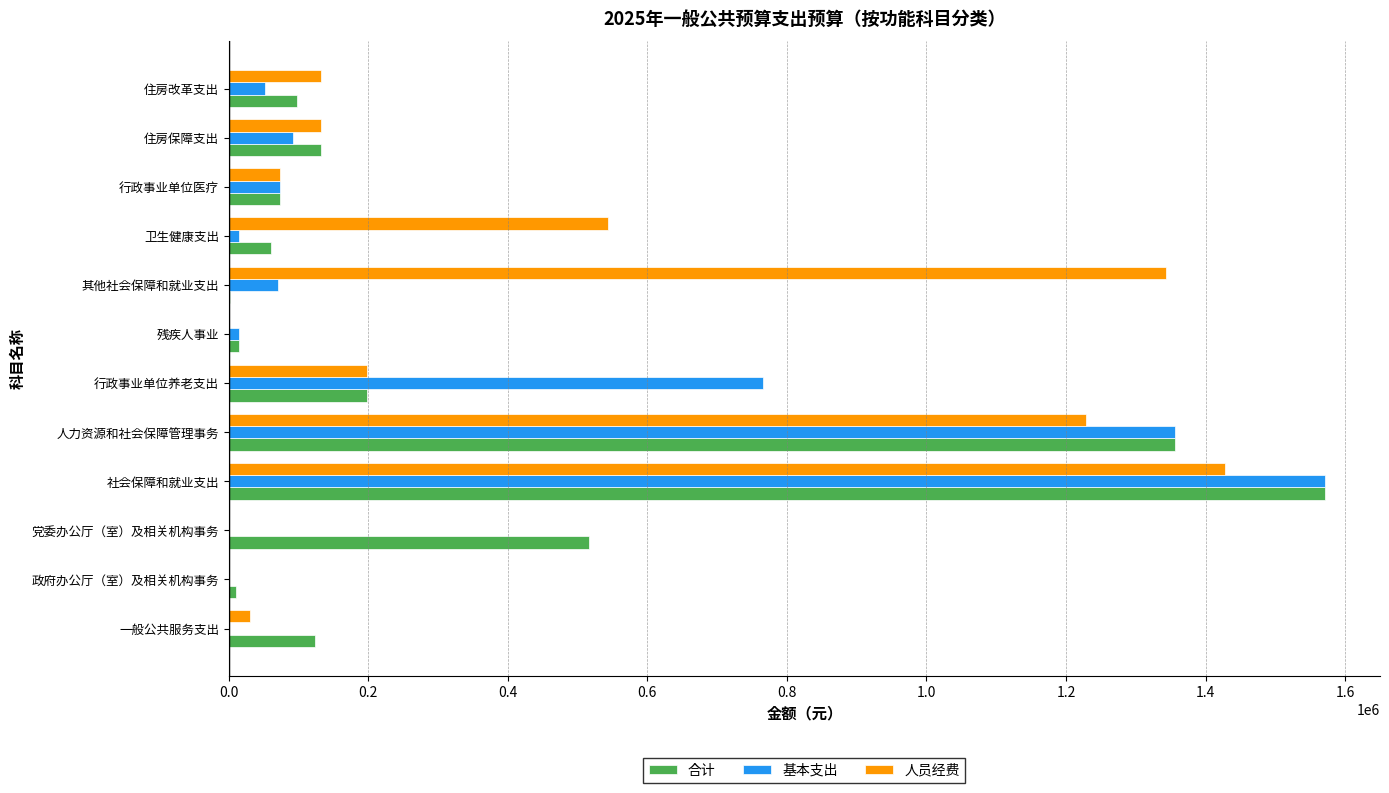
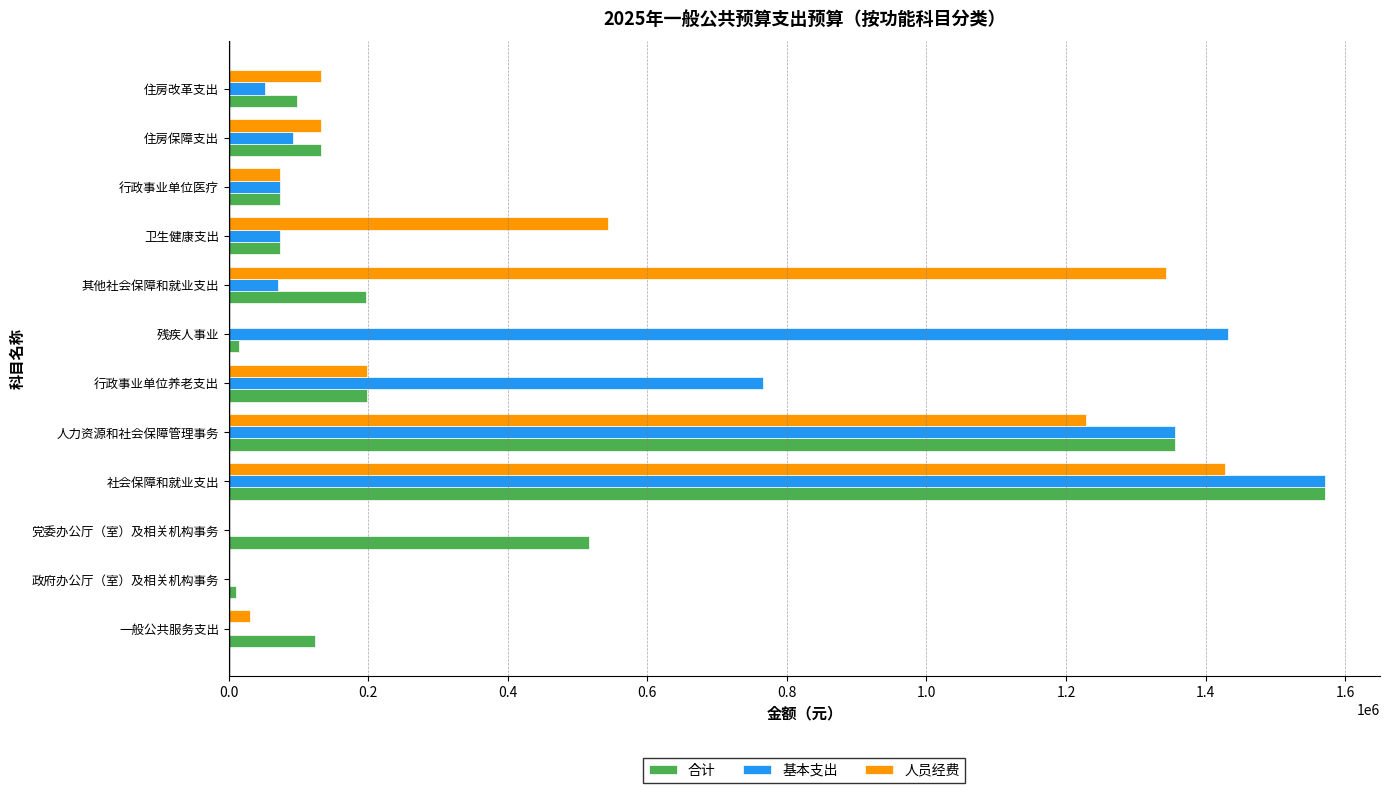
  {
    "合计": {
      "住房改革支出": 100000,
      "住房保障支出": 130000,
      "行政事业单位医疗": 70000,
-     "卫生健康支出": 60000,
-     "其他社会保障和就业支出": 0,
+     "卫生健康支出": 70000,
+     "其他社会保障和就业支出": 200000,
      "残疾人事业": 20000,
      "行政事业单位养老支出": 200000,
      "人力资源和社会保障管理事务": 1360000,
      "社会保障和就业支出": 1570000,
      "党委办公厅（室）及相关机构事务": 520000,
      "政府办公厅（室）及相关机构事务": 10000,
      "一般公共服务支出": 120000
    },
    "基本支出": {
      "住房改革支出": 50000,
      "住房保障支出": 90000,
      "行政事业单位医疗": 70000,
-     "卫生健康支出": 10000,
+     "卫生健康支出": 70000,
      "其他社会保障和就业支出": 70000,
-     "残疾人事业": 20000,
+     "残疾人事业": 1430000,
      "行政事业单位养老支出": 770000,
      "人力资源和社会保障管理事务": 1360000,
      "社会保障和就业支出": 1570000,
      "党委办公厅（室）及相关机构事务": 0,
      "政府办公厅（室）及相关机构事务": 0,
      "一般公共服务支出": 0
    },
    "人员经费": {
      "住房改革支出": 130000,
      "住房保障支出": 130000,
      "行政事业单位医疗": 70000,
      "卫生健康支出": 540000,
      "其他社会保障和就业支出": 1340000,
      "残疾人事业": 0,
      "行政事业单位养老支出": 200000,
      "人力资源和社会保障管理事务": 1230000,
      "社会保障和就业支出": 1430000,
      "党委办公厅（室）及相关机构事务": 0,
      "政府办公厅（室）及相关机构事务": 0,
      "一般公共服务支出": 30000
    }
  }
